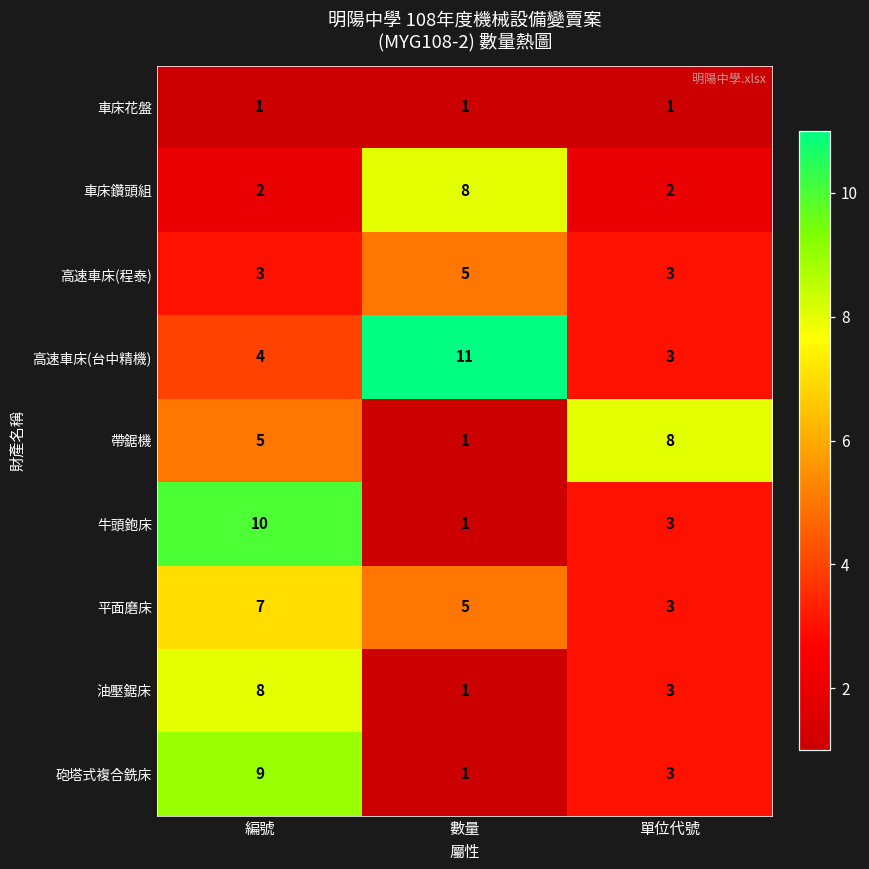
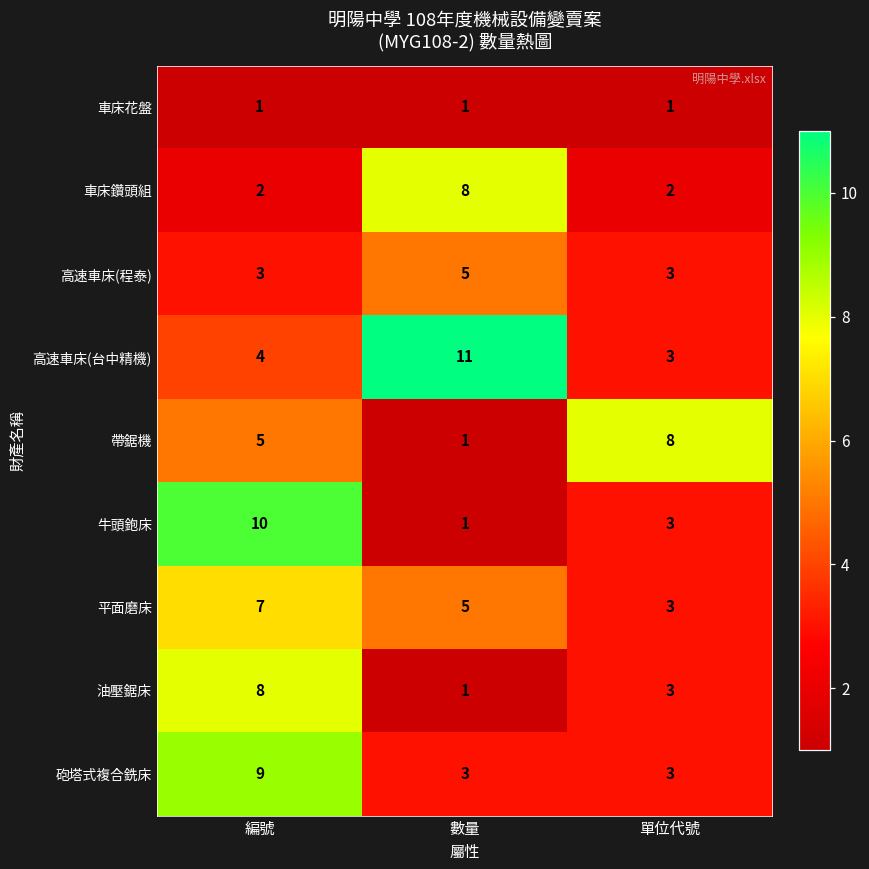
  {
    "車床花盤": {
      "編號": 1,
      "數量": 1
    },
    "車床鑽頭組": {
      "編號": 2,
      "數量": 8,
      "單位代號": 2
    },
    "高速車床(程泰)": {
      "編號": 3,
      "數量": 5,
      "單位代號": 3
    },
    "高速車床(台中精機)": {
      "編號": 4,
      "數量": 11,
      "單位代號": 3
    },
    "帶鋸機": {
      "編號": 5,
      "數量": 1,
      "單位代號": 8
    },
    "牛頭鉋床": {
      "編號": 10,
      "數量": 1,
      "單位代號": 3
    },
    "平面磨床": {
      "編號": 7,
      "數量": 5,
      "單位代號": 3
    },
    "油壓鋸床": {
      "編號": 8,
      "數量": 1,
      "單位代號": 3
    },
    "砲塔式複合銑床": {
      "編號": 9,
-     "數量": 1,
+     "數量": 3,
      "單位代號": 3
    }
  }
